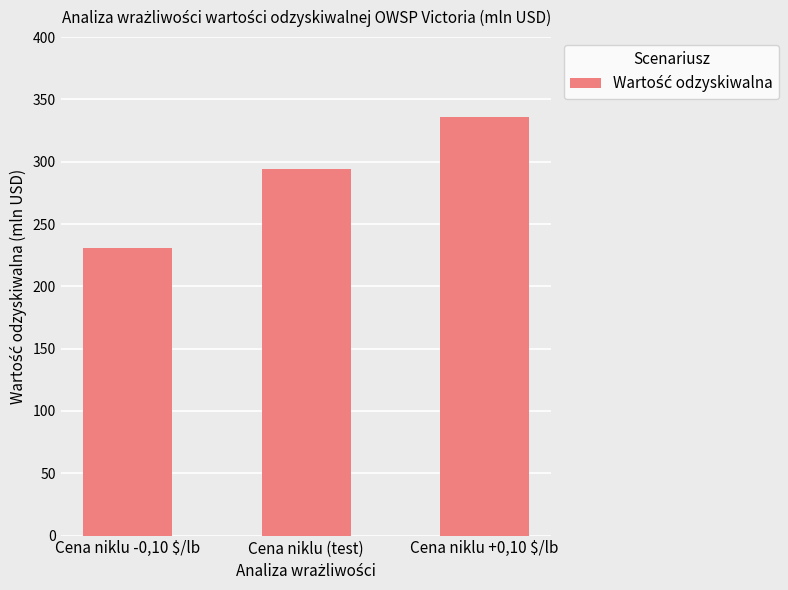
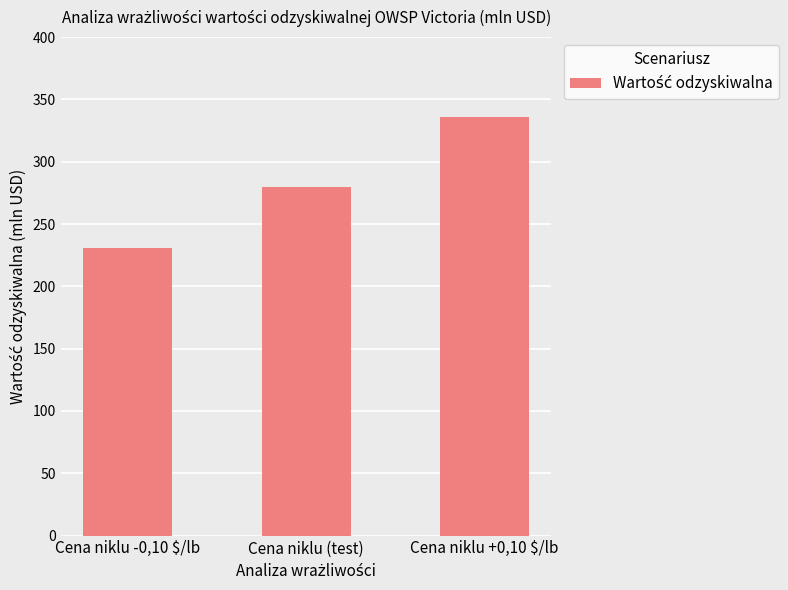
  {
    "Cena niklu -0,10 $/lb": 231,
-   "Cena niklu (test)": 294,
+   "Cena niklu (test)": 280,
    "Cena niklu +0,10 $/lb": 336
  }
